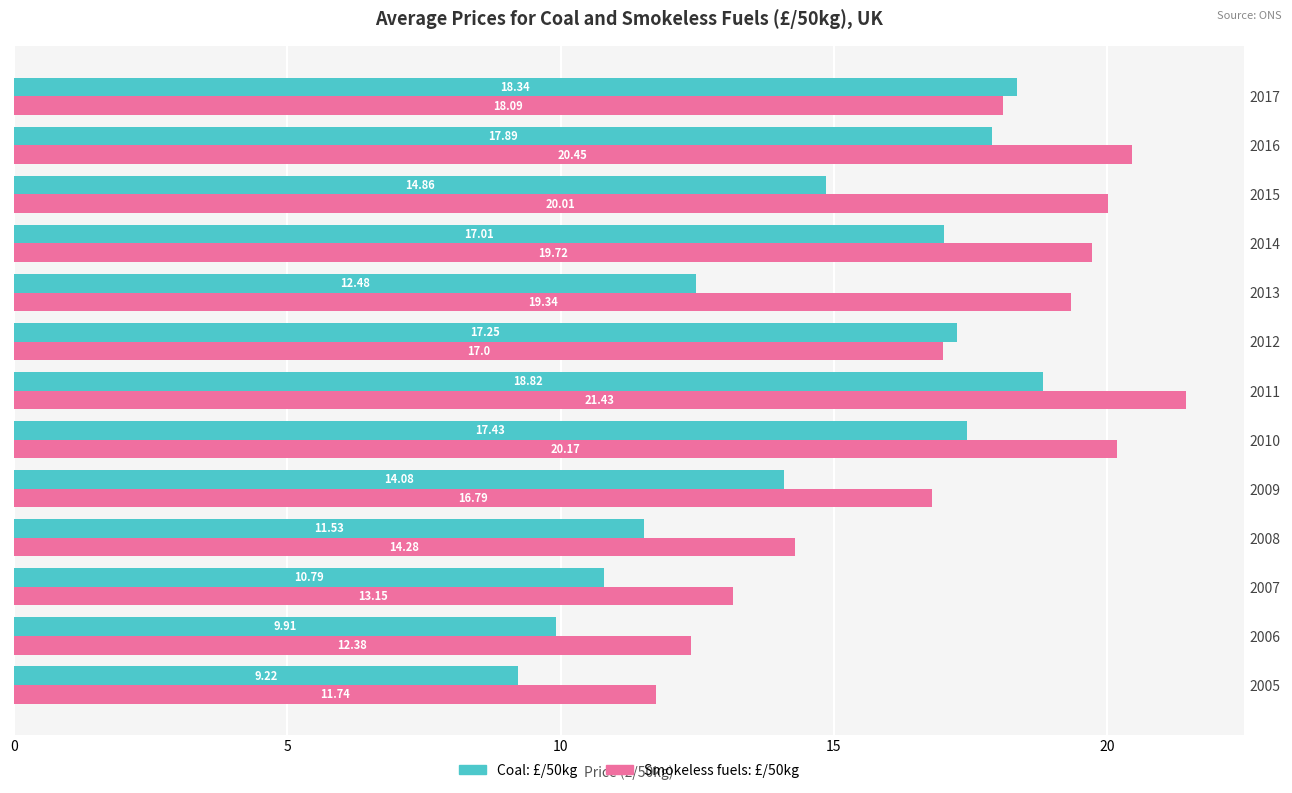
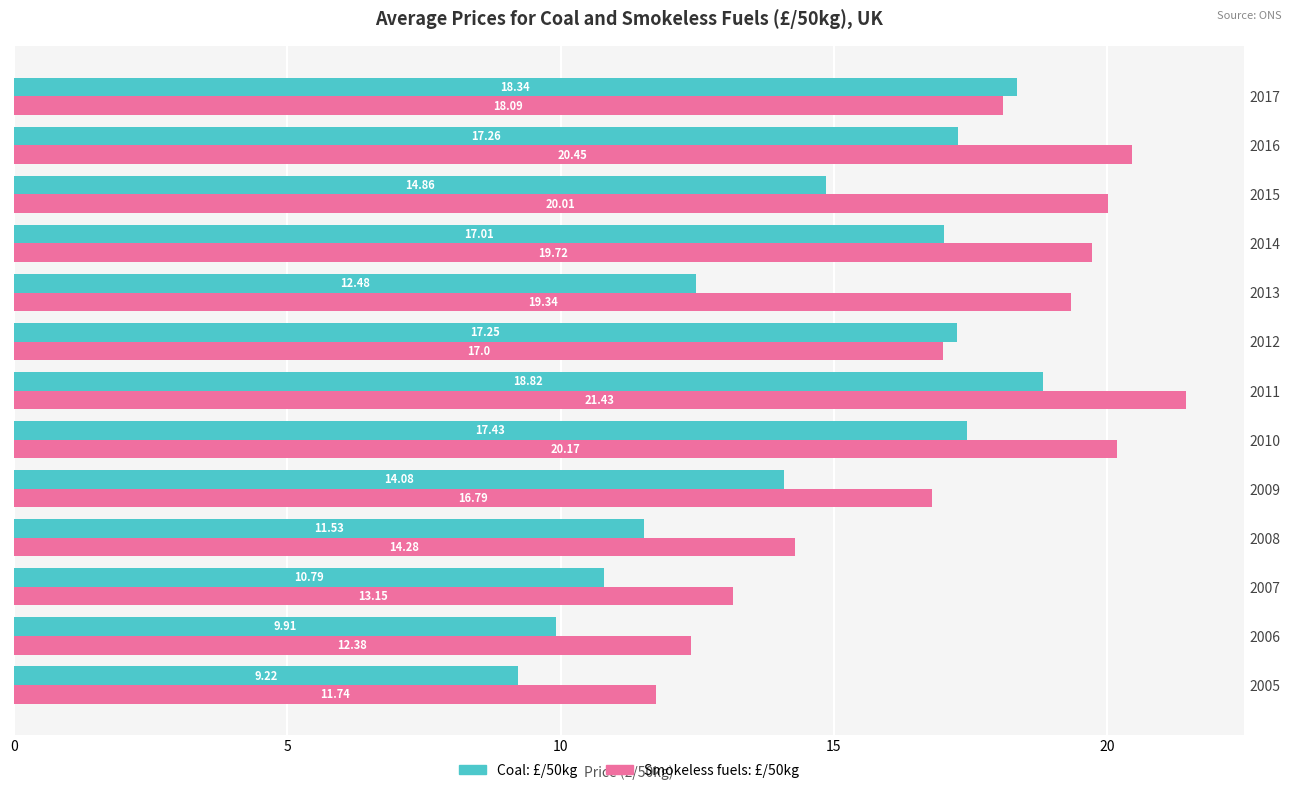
  {
    "Coal: £/50kg": {
      "2017": 18.34,
-     "2016": 17.89,
+     "2016": 17.26,
      "2015": 14.86,
      "2014": 17.01,
      "2013": 12.48,
      "2012": 17.25,
      "2011": 18.82,
      "2010": 17.43,
      "2009": 14.08,
      "2008": 11.53,
      "2007": 10.79,
      "2006": 9.91,
      "2005": 9.22
    },
    "Smokeless fuels: £/50kg": {
      "2017": 18.09,
      "2016": 20.45,
      "2015": 20.01,
      "2014": 19.72,
      "2013": 19.34,
      "2012": 17.0,
      "2011": 21.43,
      "2010": 20.17,
      "2009": 16.79,
      "2008": 14.28,
      "2007": 13.15,
      "2006": 12.38,
      "2005": 11.74
    }
  }
